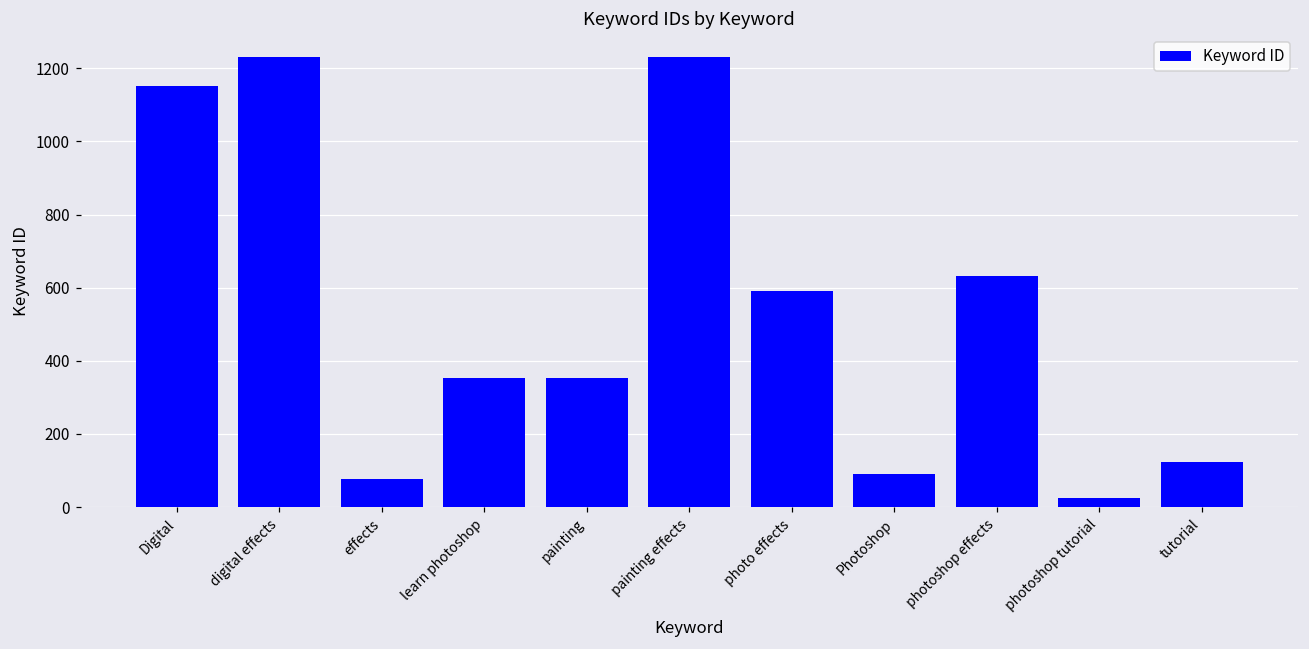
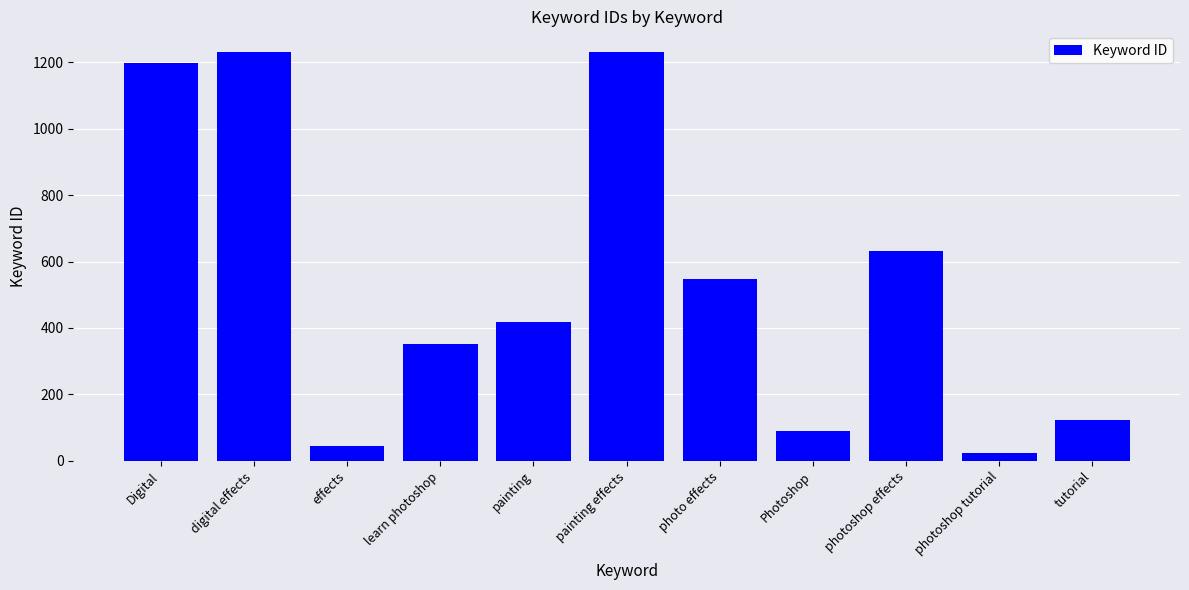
  {
-   "Digital": 1150,
+   "Digital": 1200,
    "digital effects": 1230,
-   "effects": 80,
+   "effects": 50,
    "learn photoshop": 350,
-   "painting": 350,
+   "painting": 420,
    "painting effects": 1230,
-   "photo effects": 590,
+   "photo effects": 550,
    "Photoshop": 90,
    "photoshop effects": 630,
    "photoshop tutorial": 30,
    "tutorial": 120
  }
